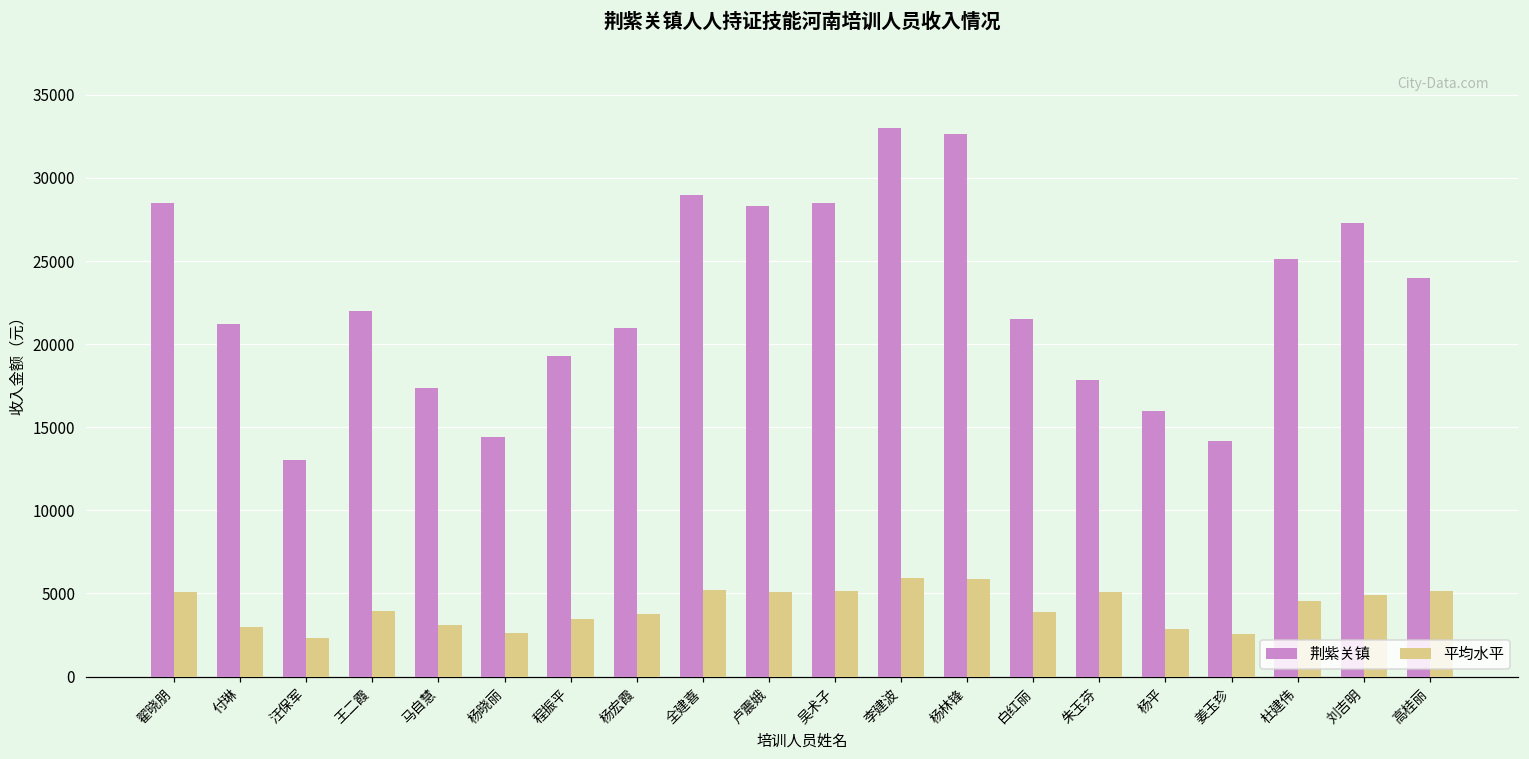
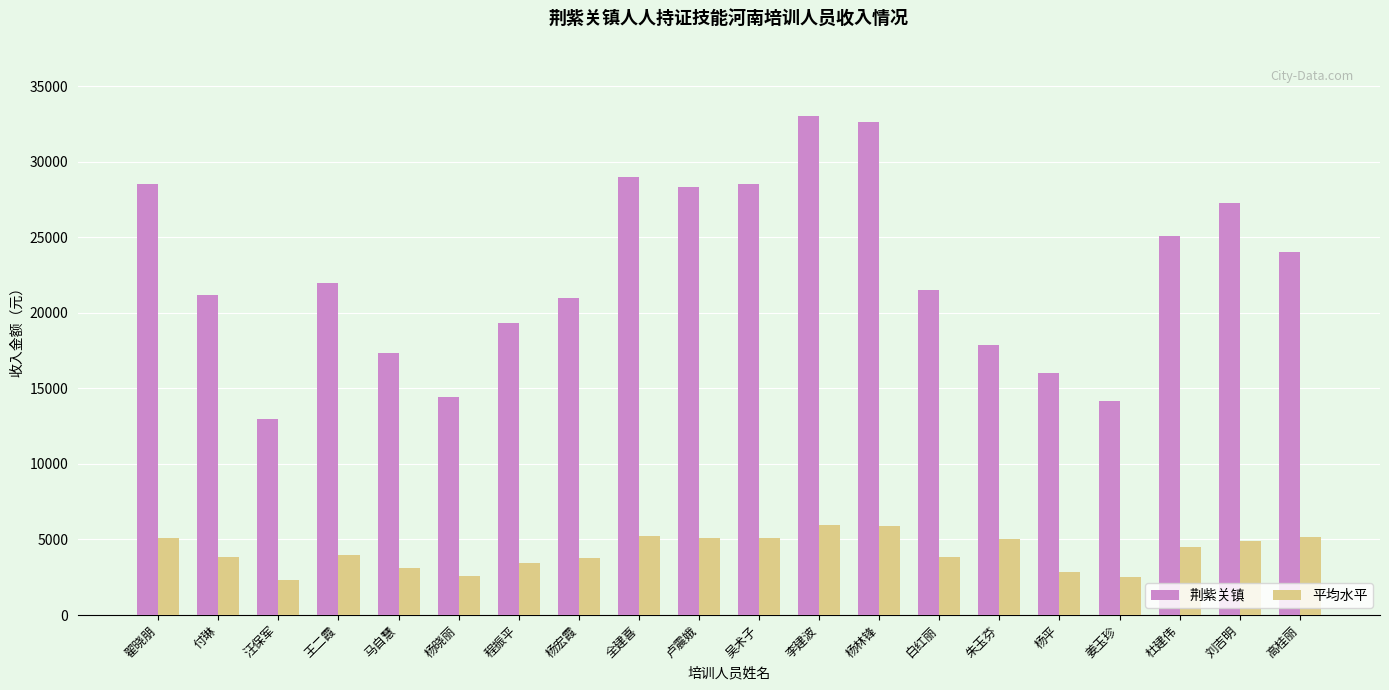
  {
    "荆紫关镇": {
      "翟晓朋": 28500,
      "付琳": 21200,
      "汪保军": 13000,
      "王二霞": 22000,
      "马自慧": 17400,
      "杨晓丽": 14400,
      "程振平": 19300,
      "杨宏霞": 21000,
      "全建喜": 29000,
      "卢震娥": 28300,
      "吴术子": 28500,
      "李建波": 33000,
      "杨林锋": 32600,
      "白红丽": 21500,
      "朱玉芬": 17900,
      "杨平": 16000,
      "姜玉珍": 14200,
      "杜建伟": 25100,
      "刘吉明": 27300,
      "高桂丽": 24000
    },
    "平均水平": {
      "翟晓朋": 5100,
-     "付琳": 3000,
+     "付琳": 3800,
      "汪保军": 2300,
      "王二霞": 4000,
      "马自慧": 3100,
      "杨晓丽": 2600,
      "程振平": 3500,
      "杨宏霞": 3800,
      "全建喜": 5200,
      "卢震娥": 5100,
      "吴术子": 5100,
      "李建波": 5900,
      "杨林锋": 5900,
      "白红丽": 3900,
      "朱玉芬": 5100,
      "杨平": 2900,
      "姜玉珍": 2500,
      "杜建伟": 4500,
      "刘吉明": 4900,
      "高桂丽": 5100
    }
  }
